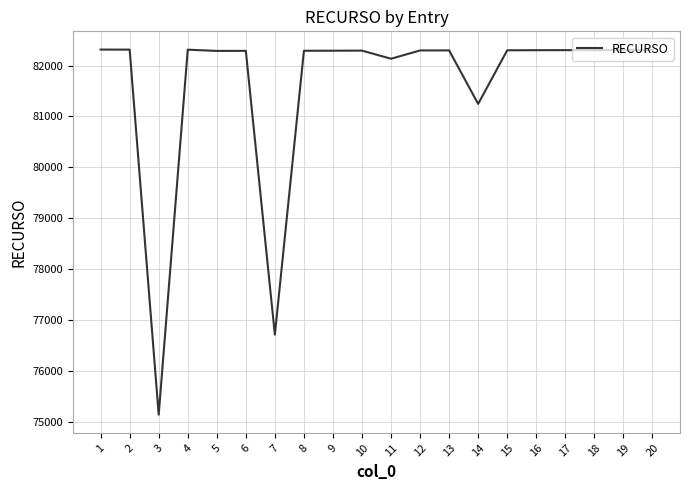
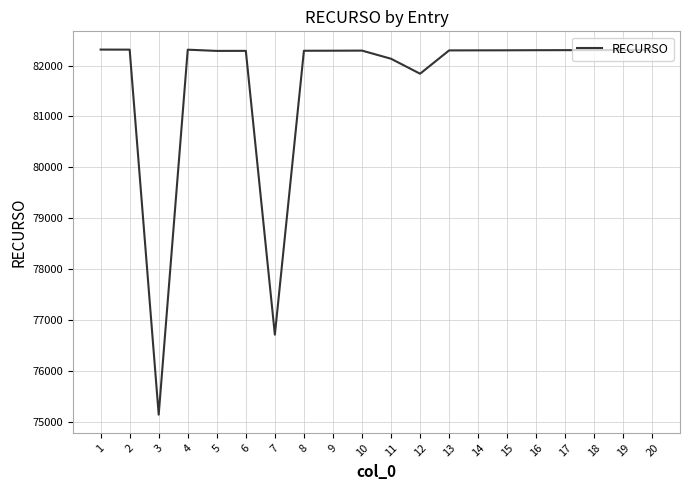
  {
    "1": 82300,
    "2": 82300,
    "3": 75100,
    "4": 82300,
    "5": 82300,
    "6": 82300,
    "7": 76700,
    "8": 82300,
    "9": 82300,
    "10": 82300,
    "11": 82100,
-   "12": 82300,
+   "12": 81800,
    "13": 82300,
-   "14": 81200,
+   "14": 82300,
    "15": 82300,
    "16": 82300,
    "17": 82300
  }
